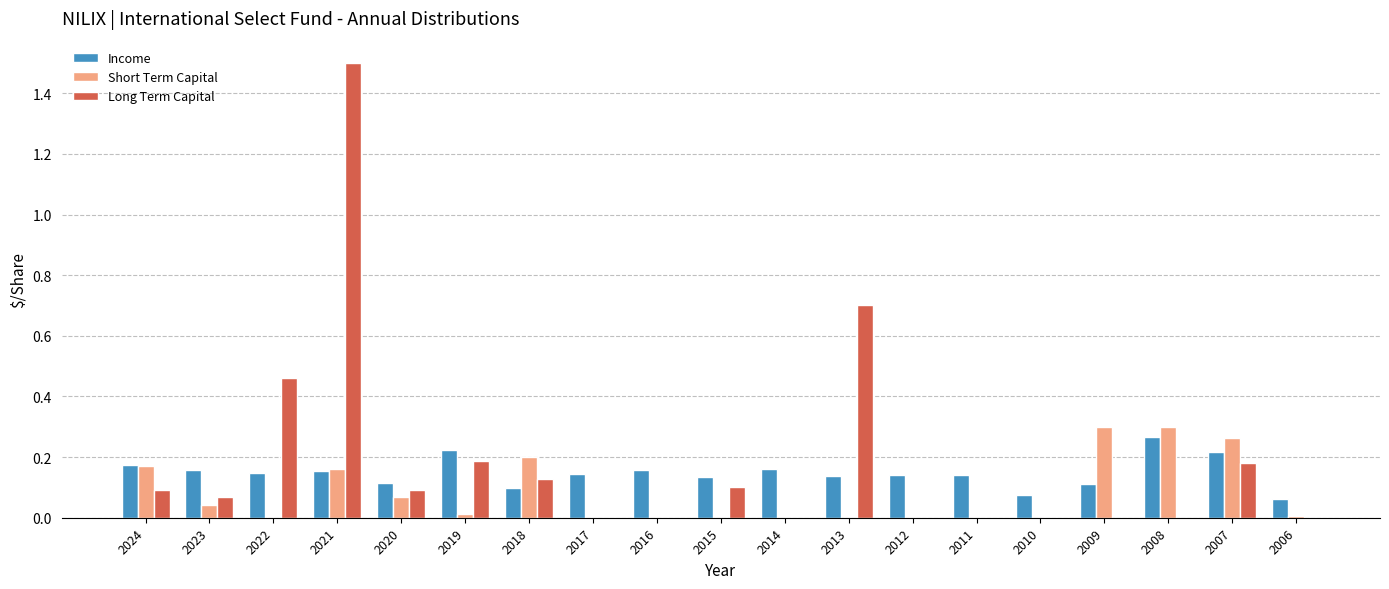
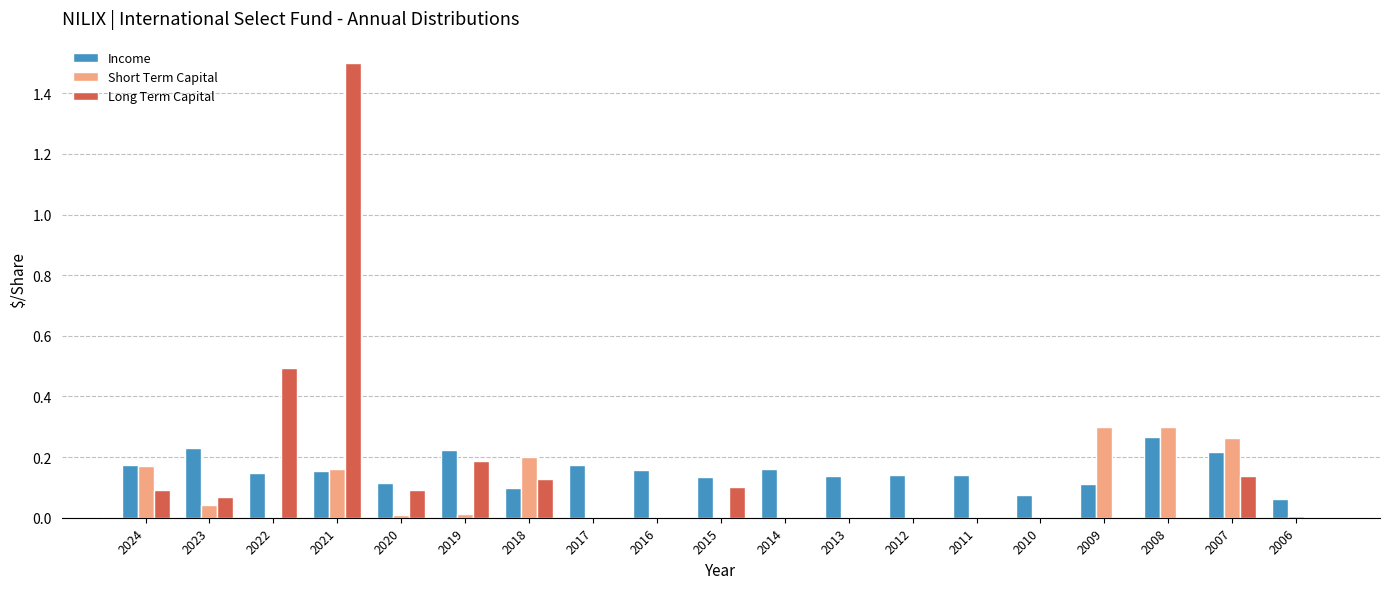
  {
    "Income": {
      "2024": 0.17,
-     "2023": 0.16,
+     "2023": 0.23,
      "2022": 0.15,
      "2021": 0.15,
      "2020": 0.11,
      "2019": 0.22,
      "2018": 0.10,
-     "2017": 0.14,
+     "2017": 0.17,
      "2016": 0.16,
      "2015": 0.13,
      "2014": 0.16,
      "2013": 0.14,
      "2012": 0.14,
      "2011": 0.14,
      "2010": 0.08,
      "2009": 0.11,
      "2008": 0.27,
      "2007": 0.22,
      "2006": 0.06
    },
    "Short Term Capital": {
      "2024": 0.17,
      "2023": 0.04,
      "2022": 0.00,
      "2021": 0.16,
-     "2020": 0.07,
+     "2020": 0.01,
      "2019": 0.01,
      "2018": 0.20,
      "2017": 0.00,
      "2016": 0.00,
      "2015": 0.00,
      "2014": 0.00,
      "2013": 0.00,
      "2012": 0.00,
      "2011": 0.00,
      "2010": 0.00,
      "2009": 0.30,
      "2008": 0.30,
      "2007": 0.26
    },
    "Long Term Capital": {
      "2024": 0.09,
      "2023": 0.07,
-     "2022": 0.46,
+     "2022": 0.49,
      "2021": 1.50,
      "2020": 0.09,
      "2019": 0.19,
      "2018": 0.13,
      "2017": 0.00,
      "2016": 0.00,
      "2015": 0.10,
      "2014": 0.00,
-     "2013": 0.7,
+     "2013": 0.0,
      "2012": 0.00,
      "2011": 0.00,
      "2010": 0.00,
      "2009": 0.00,
      "2008": 0.00,
-     "2007": 0.18,
+     "2007": 0.14,
      "2006": 0.00
    }
  }
